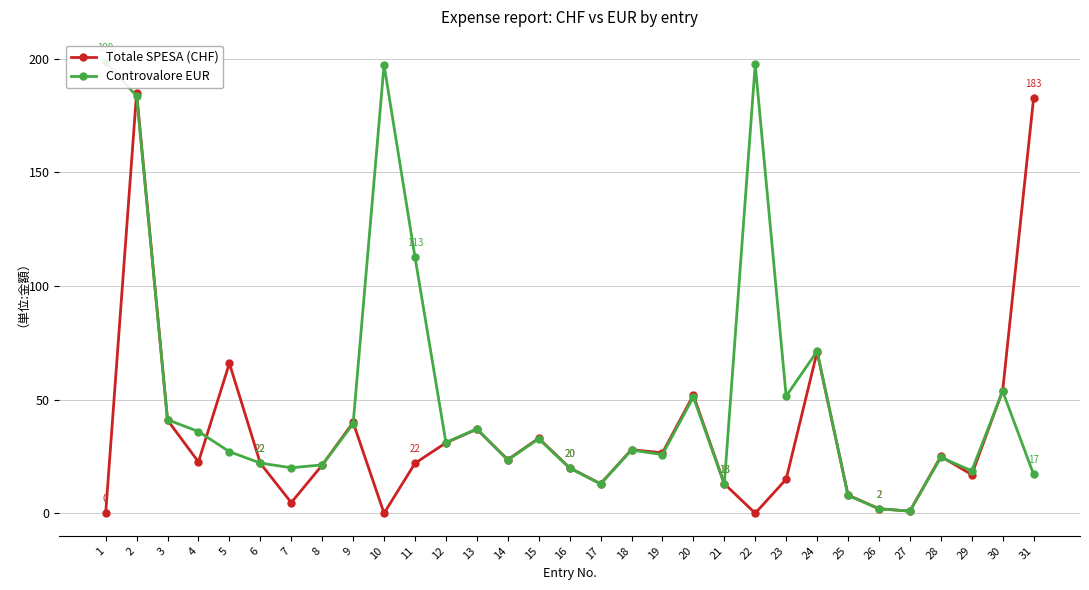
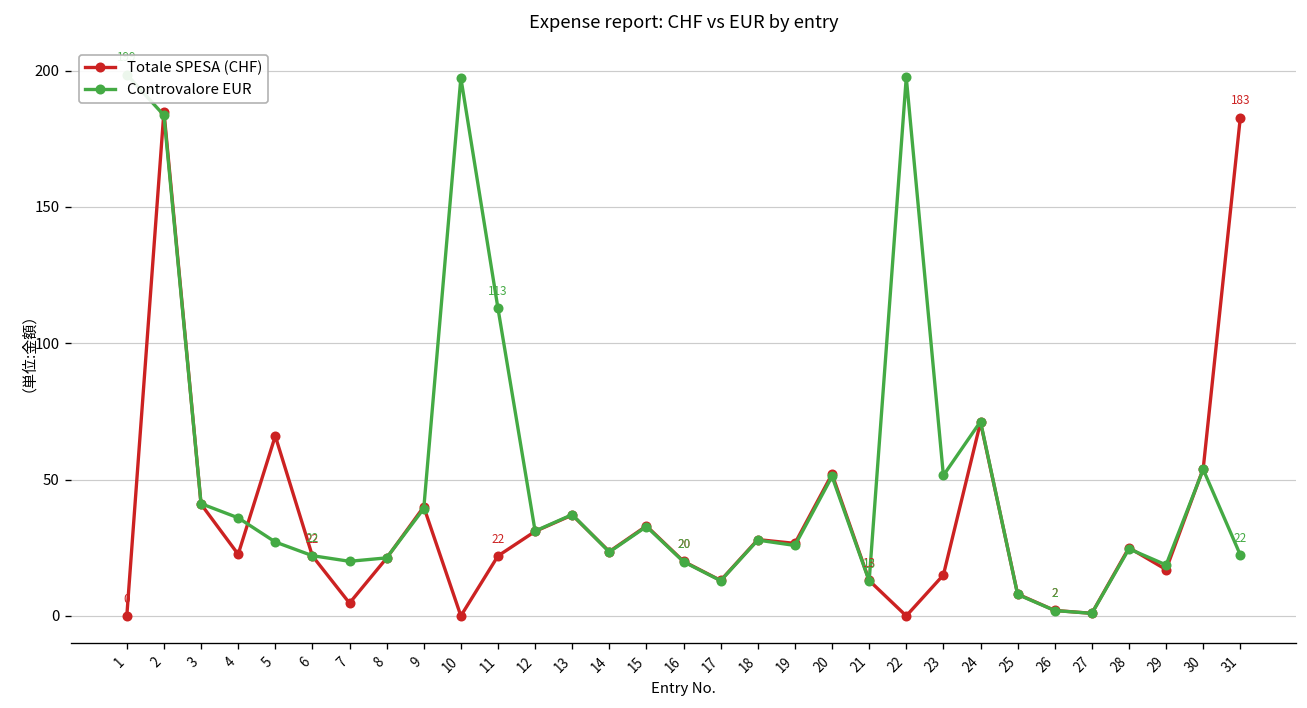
  {
    "Totale SPESA (CHF)": {
      "1": 0,
      "11": 22,
      "31": 183
    },
    "Controvalore EUR": {
      "11": 113,
-     "31": 17
+     "31": 22
    }
  }
